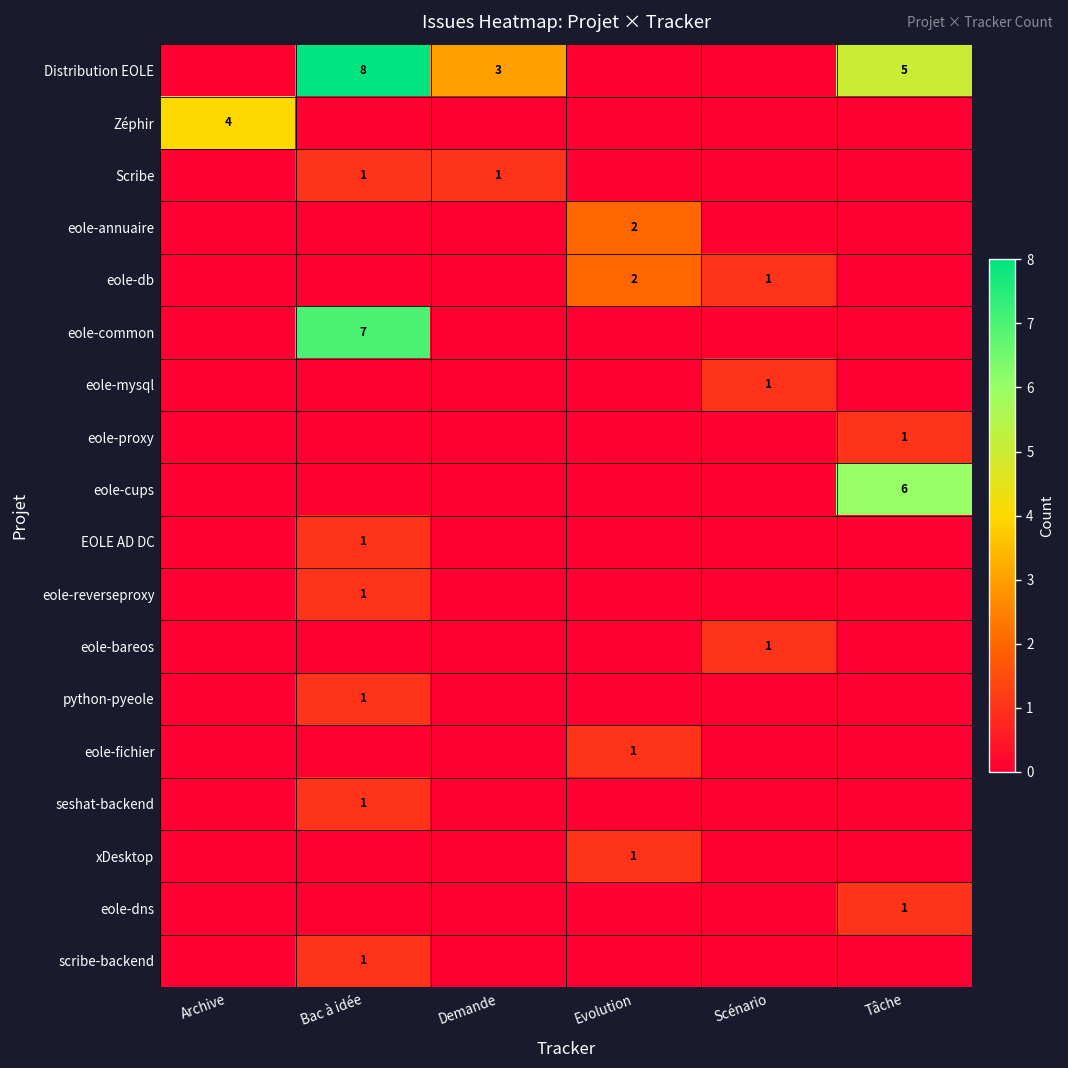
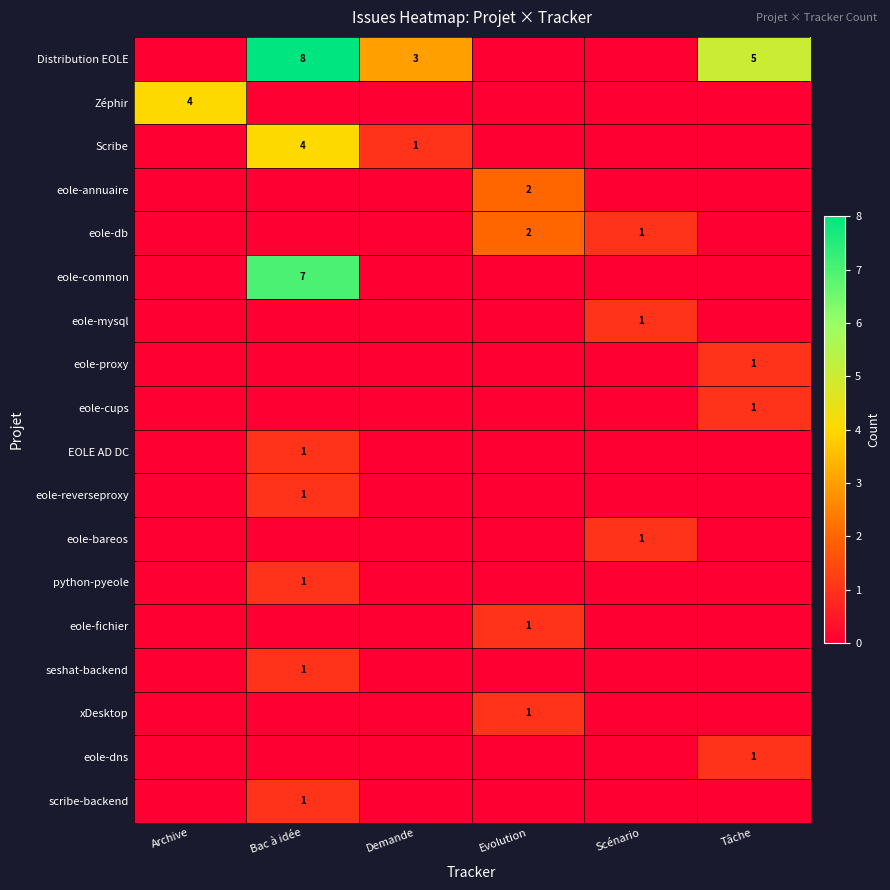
  {
    "Distribution EOLE": {
      "Bac à idée": 8,
      "Demande": 3,
      "Tâche": 5
    },
    "Zéphir": {
      "Archive": 4
    },
    "Scribe": {
-     "Bac à idée": 1,
+     "Bac à idée": 4,
      "Demande": 1
    },
    "eole-annuaire": {
      "Evolution": 2
    },
    "eole-db": {
      "Evolution": 2,
      "Scénario": 1
    },
    "eole-common": {
      "Bac à idée": 7
    },
    "eole-mysql": {
      "Scénario": 1
    },
    "eole-proxy": {
      "Tâche": 1
    },
    "eole-cups": {
-     "Tâche": 6
+     "Tâche": 1
    },
    "EOLE AD DC": {
      "Bac à idée": 1
    },
    "eole-reverseproxy": {
      "Bac à idée": 1
    },
    "eole-bareos": {
      "Scénario": 1
    },
    "python-pyeole": {
      "Bac à idée": 1
    },
    "eole-fichier": {
      "Evolution": 1
    },
    "seshat-backend": {
      "Bac à idée": 1
    },
    "xDesktop": {
      "Evolution": 1
    },
    "eole-dns": {
      "Tâche": 1
    },
    "scribe-backend": {
      "Bac à idée": 1
    }
  }
